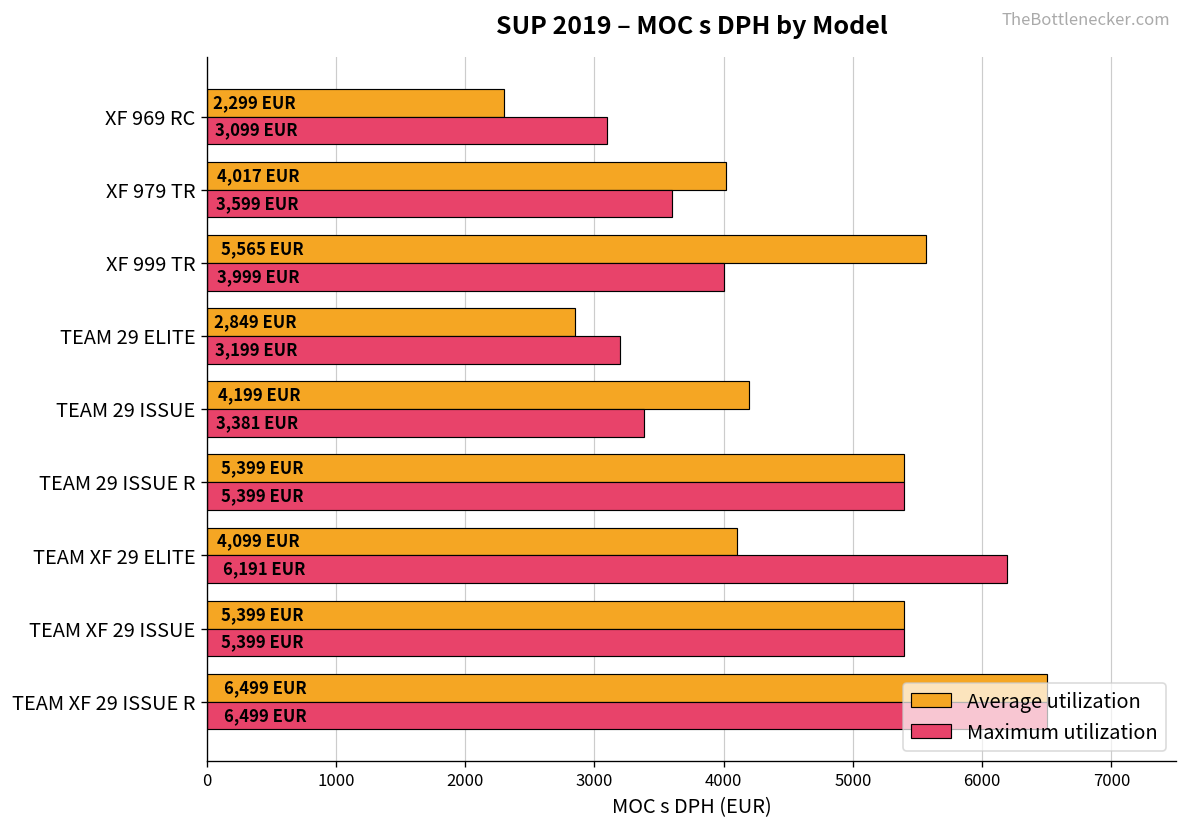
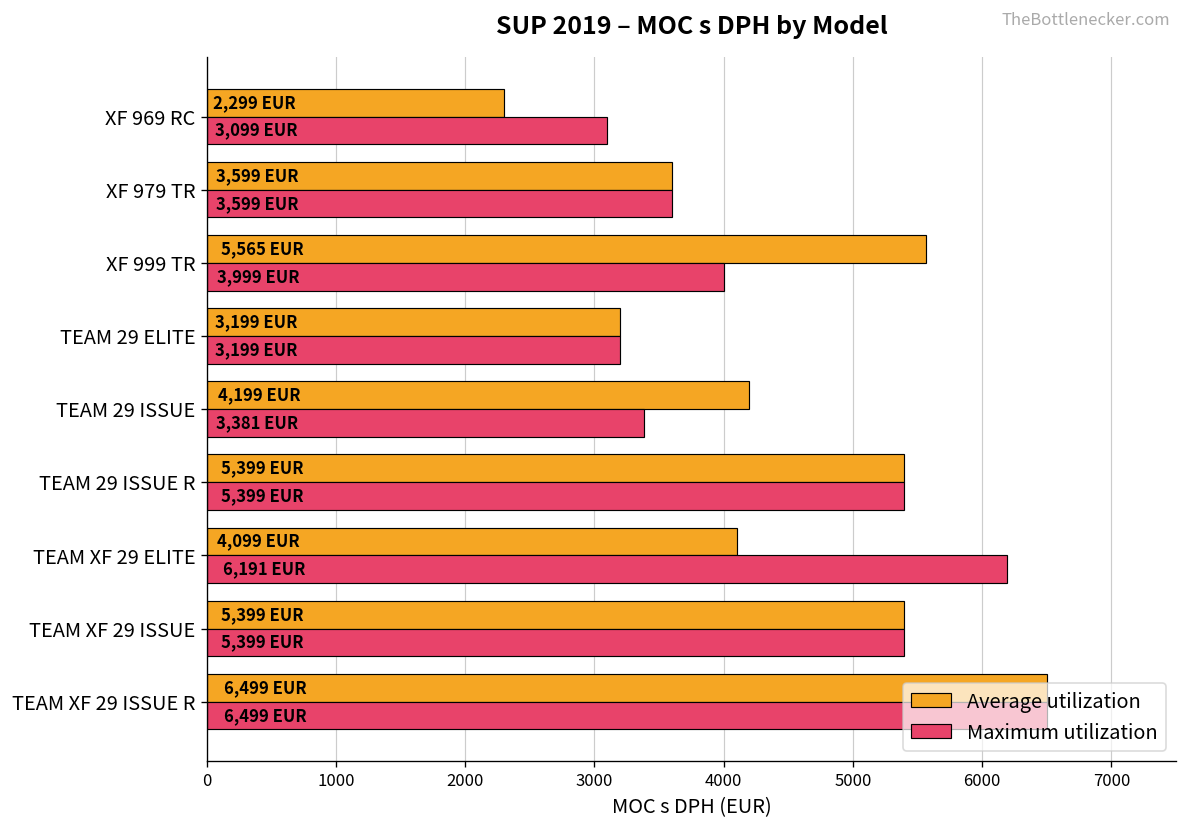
  {
    "Average utilization": {
      "XF 969 RC": "2,299",
-     "XF 979 TR": "4,017",
+     "XF 979 TR": "3,599",
      "XF 999 TR": "5,565",
-     "TEAM 29 ELITE": "2,849",
+     "TEAM 29 ELITE": "3,199",
      "TEAM 29 ISSUE": "4,199",
      "TEAM 29 ISSUE R": "5,399",
      "TEAM XF 29 ELITE": "4,099",
      "TEAM XF 29 ISSUE": "5,399"
    },
    "Maximum utilization": {
      "XF 969 RC": "3,099",
      "XF 979 TR": "3,599",
      "XF 999 TR": "3,999",
      "TEAM 29 ELITE": "3,199",
      "TEAM 29 ISSUE": "3,381",
      "TEAM 29 ISSUE R": "5,399",
      "TEAM XF 29 ELITE": "6,191",
      "TEAM XF 29 ISSUE": "5,399"
    }
  }
